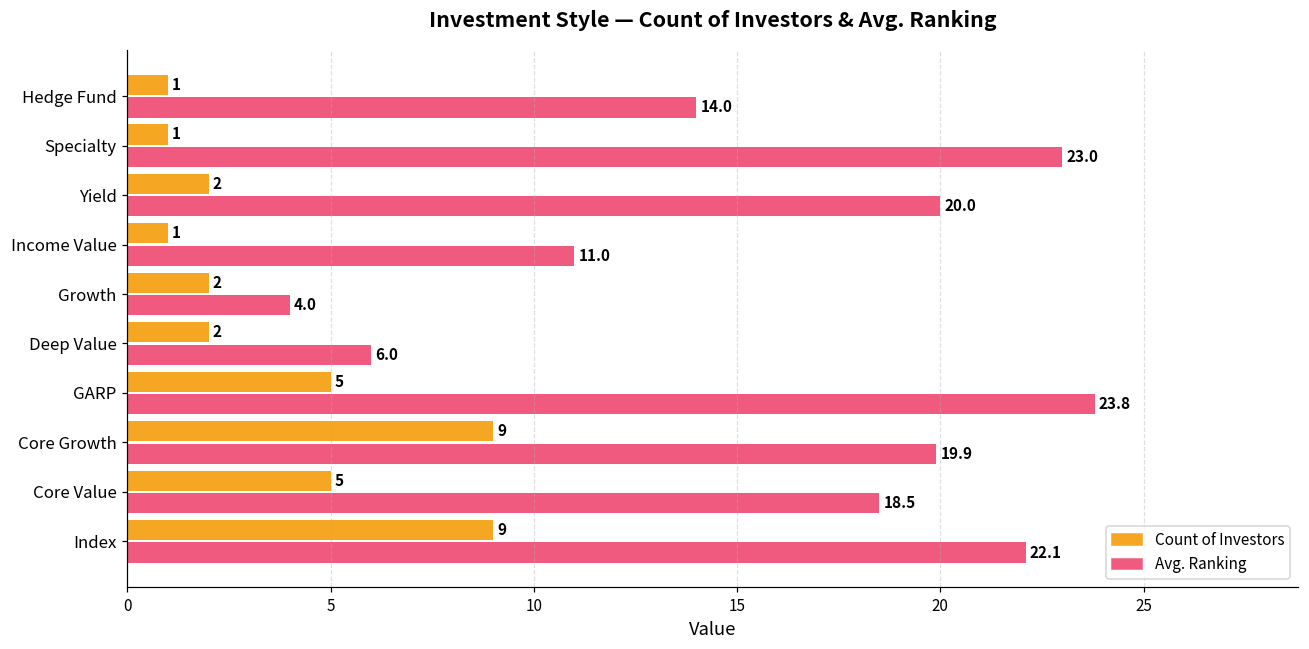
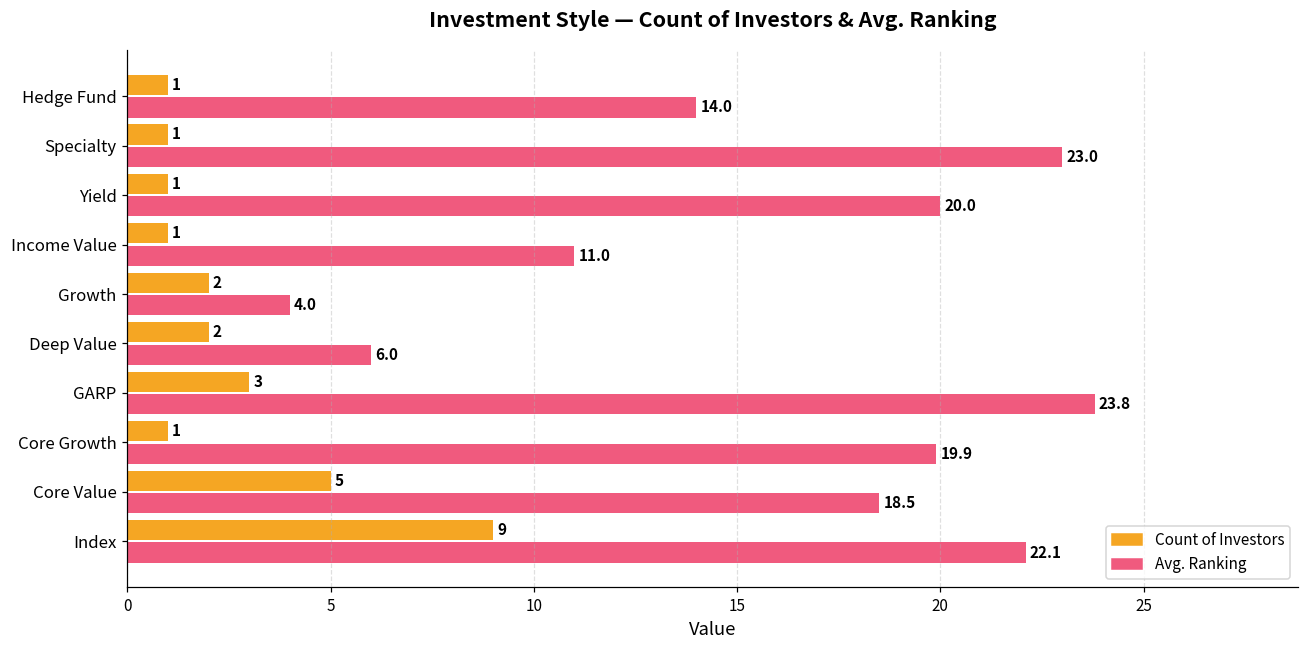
  {
    "Count of Investors": {
      "Hedge Fund": 1,
      "Specialty": 1,
-     "Yield": 2,
+     "Yield": 1,
      "Income Value": 1,
      "Growth": 2,
      "Deep Value": 2,
-     "GARP": 5,
-     "Core Growth": 9,
+     "GARP": 3,
+     "Core Growth": 1,
      "Core Value": 5,
      "Index": 9
    }
  }
